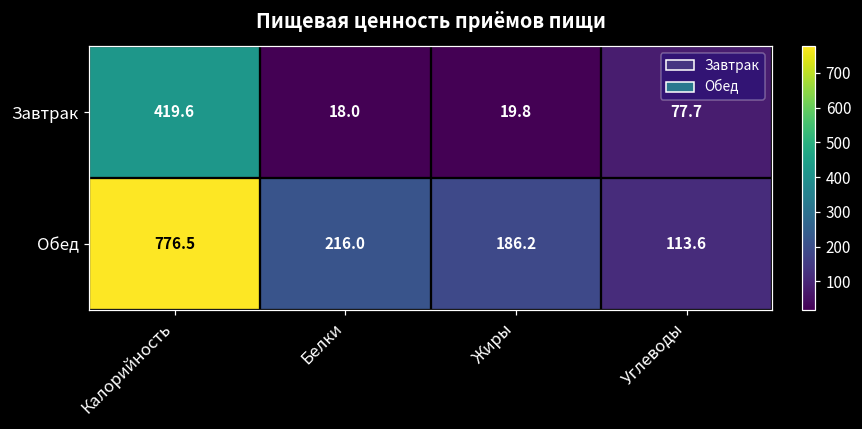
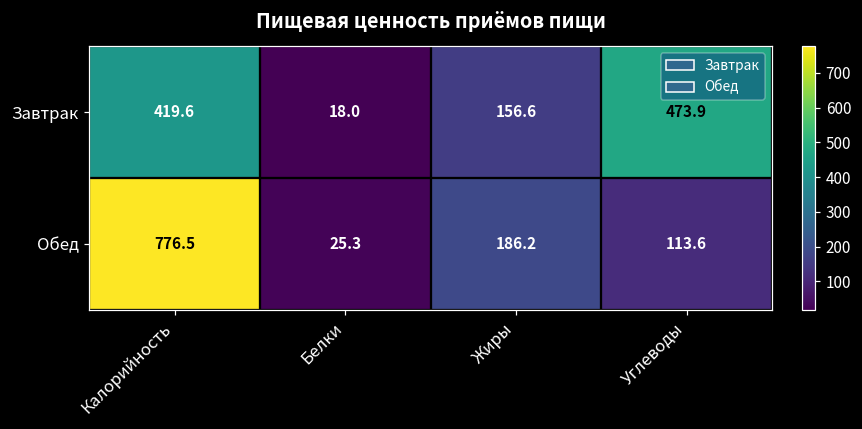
  {
    "Завтрак": {
      "Калорийность": 419.6,
      "Белки": 18.0,
-     "Жиры": 19.8,
-     "Углеводы": 77.7
+     "Жиры": 156.6,
+     "Углеводы": 473.9
    },
    "Обед": {
      "Калорийность": 776.5,
-     "Белки": 216.0,
+     "Белки": 25.3,
      "Жиры": 186.2,
      "Углеводы": 113.6
    }
  }
